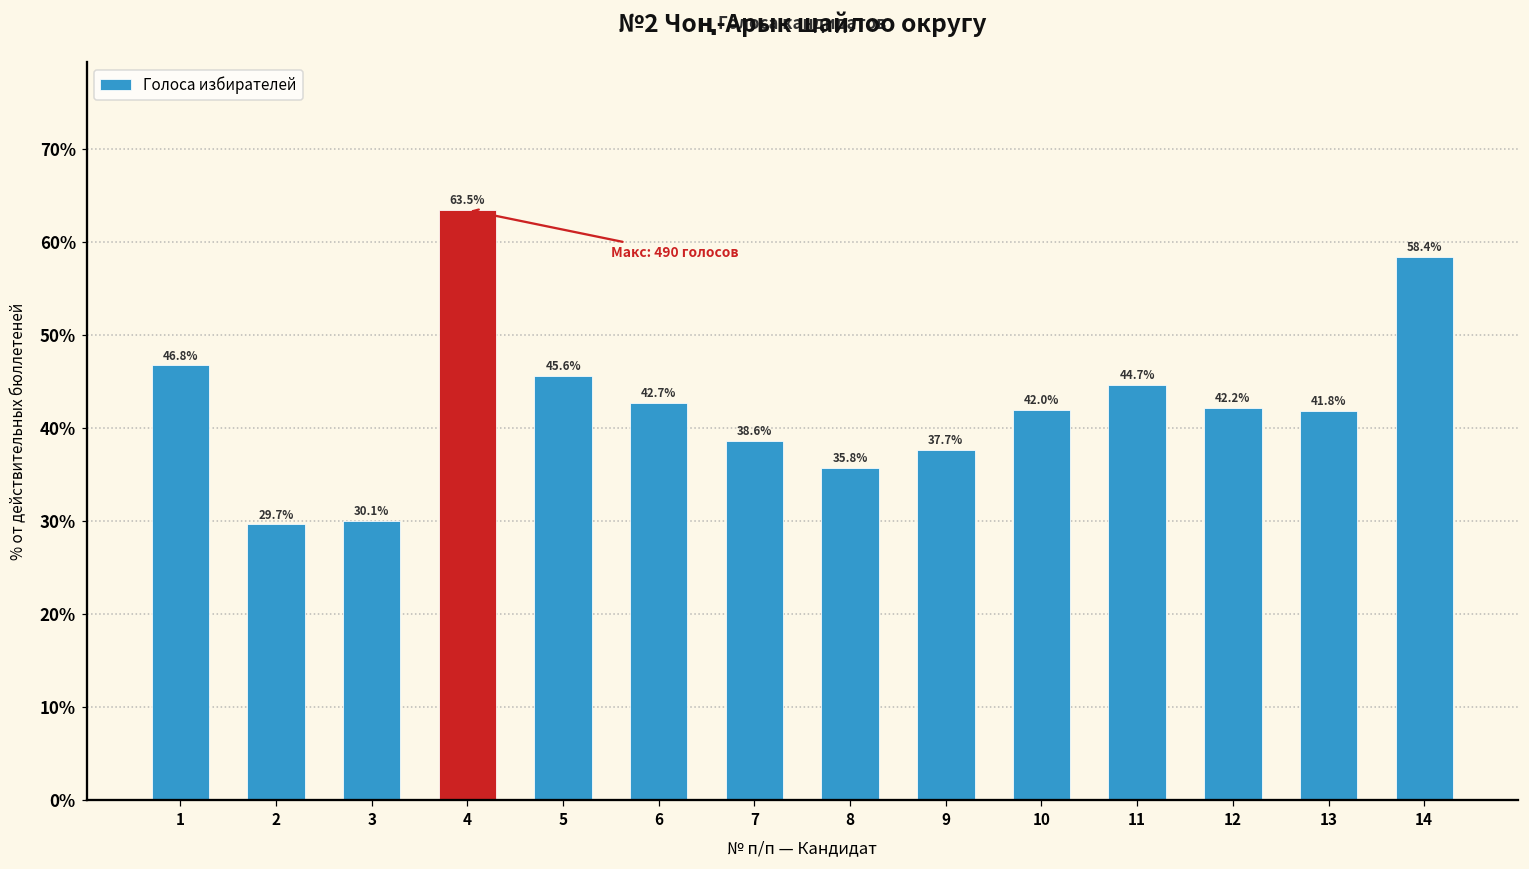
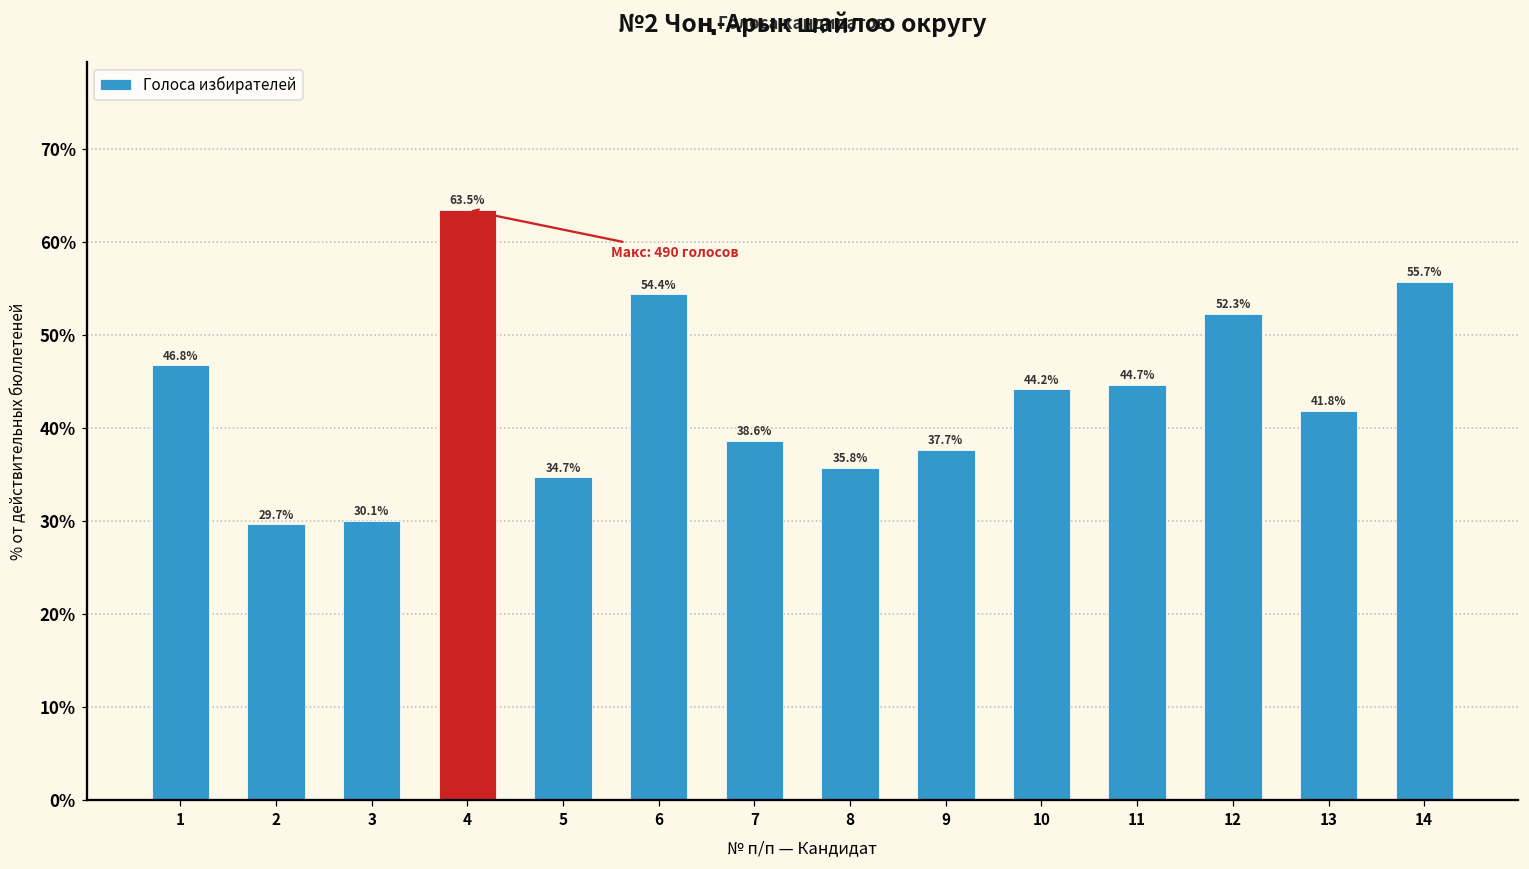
  {
    "1": "46.8%",
    "2": "29.7%",
    "3": "30.1%",
    "4": "63.5%",
-   "5": "45.6%",
-   "6": "42.7%",
+   "5": "34.7%",
+   "6": "54.4%",
    "7": "38.6%",
    "8": "35.8%",
    "9": "37.7%",
-   "10": "42.0%",
+   "10": "44.2%",
    "11": "44.7%",
-   "12": "42.2%",
+   "12": "52.3%",
    "13": "41.8%",
-   "14": "58.4%"
+   "14": "55.7%"
  }
